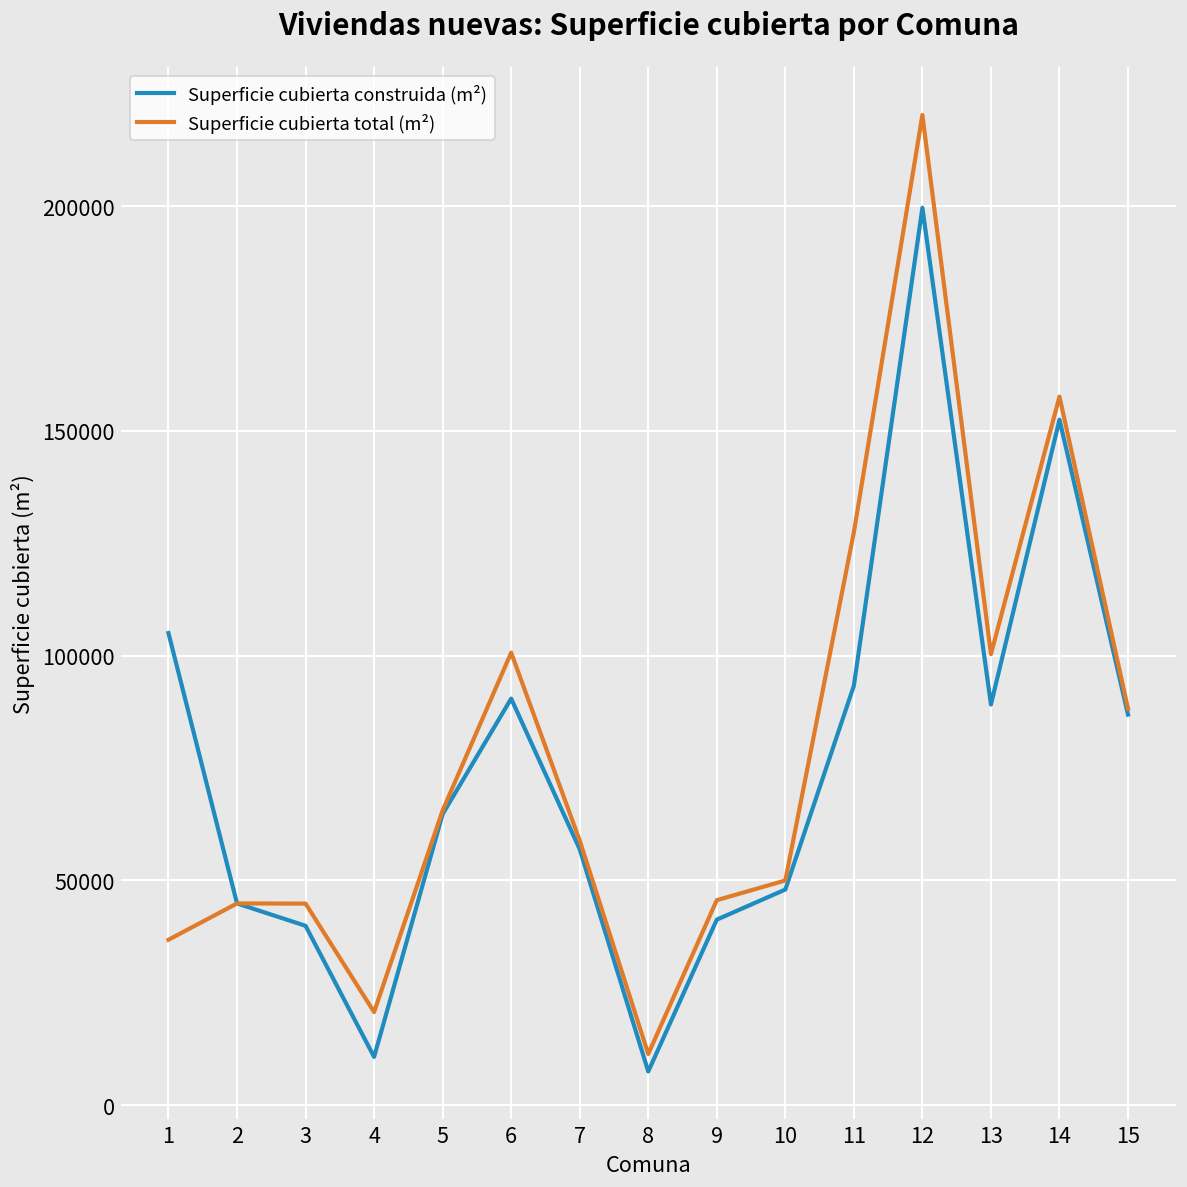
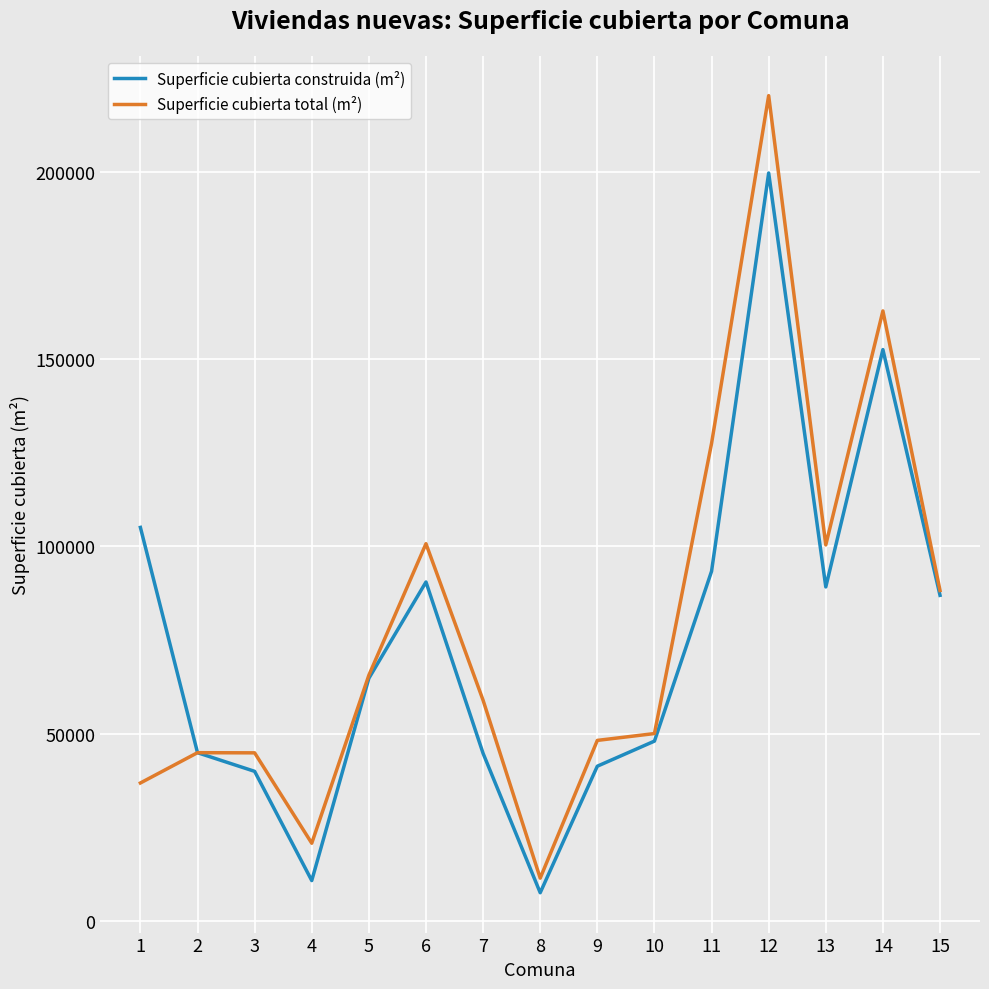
  {
    "Superficie cubierta construida (m²)": {
      "1": 105000,
      "3": 40000,
      "4": 11000,
      "5": 65000,
      "6": 90000,
-     "7": 57000,
+     "7": 45000,
      "8": 8000,
      "9": 41000,
      "10": 48000,
      "11": 93000,
      "12": 200000,
      "13": 89000,
      "14": 153000,
      "15": 87000
    },
    "Superficie cubierta total (m²)": {
      "1": 37000,
      "3": 45000,
      "4": 21000,
      "5": 66000,
      "6": 101000,
      "7": 59000,
      "8": 11000,
-     "9": 46000,
+     "9": 48000,
      "10": 50000,
      "11": 127000,
      "12": 220000,
      "13": 100000,
-     "14": 158000,
+     "14": 163000,
      "15": 88000
    }
  }
